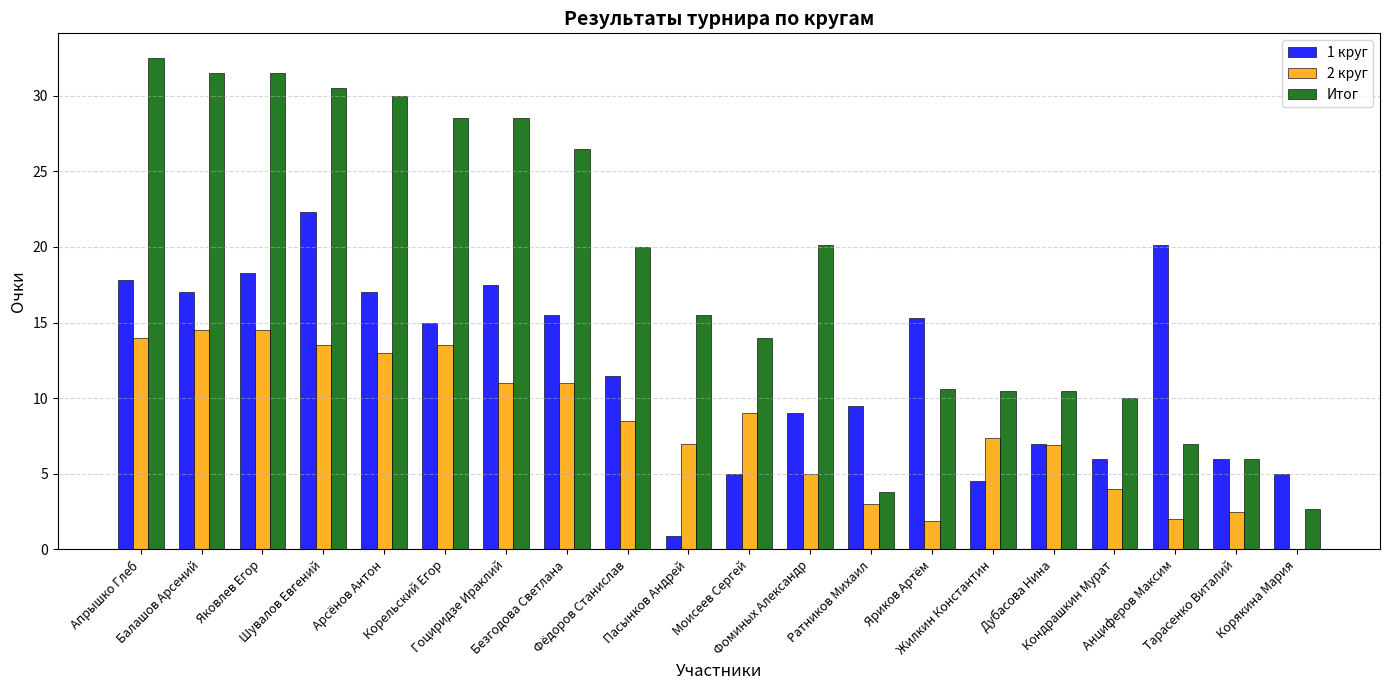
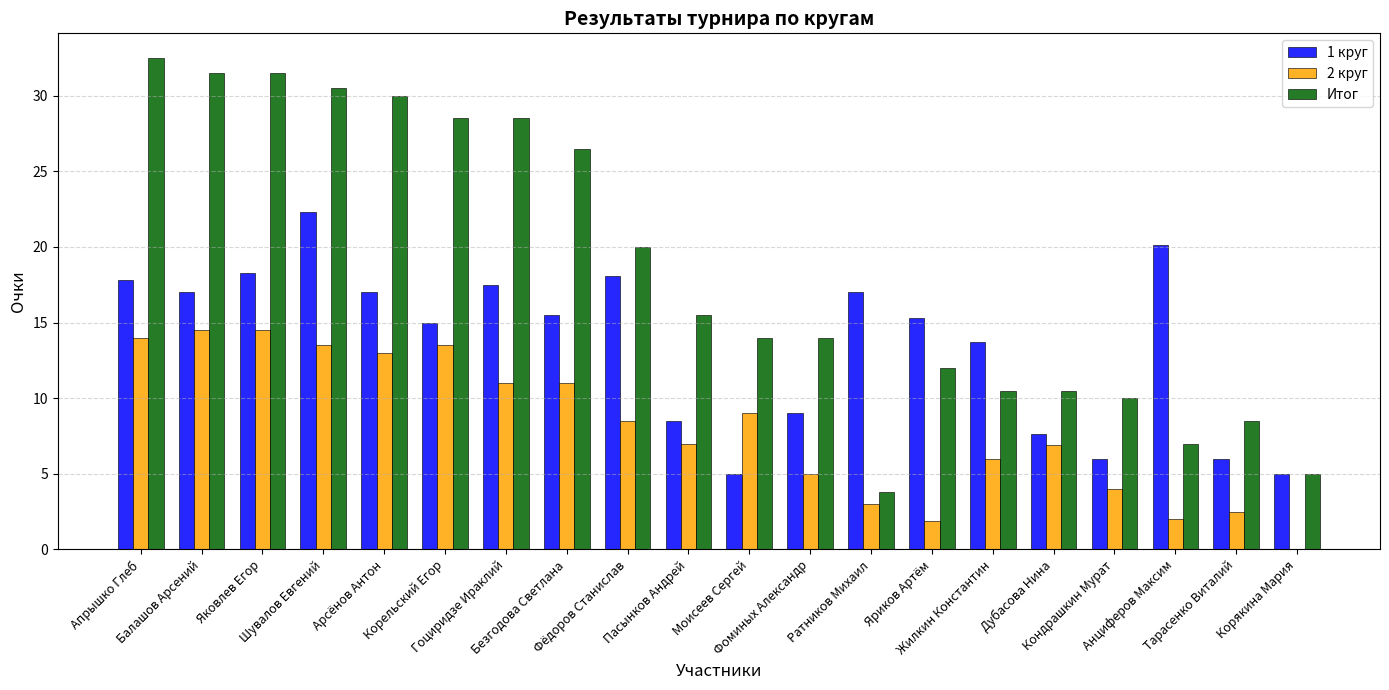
  {
    "1 круг": {
      "Апрышко Глеб": 17.8,
      "Балашов Арсений": 17.0,
      "Яковлев Егор": 18.3,
      "Шувалов Евгений": 22.3,
      "Арсёнов Антон": 17.0,
      "Корельский Егор": 15.0,
      "Гоциридзе Ираклий": 17.5,
      "Безгодова Светлана": 15.5,
-     "Фёдоров Станислав": 11.5,
-     "Пасынков Андрей": 0.9,
+     "Фёдоров Станислав": 18.1,
+     "Пасынков Андрей": 8.5,
      "Моисеев Сергей": 5.0,
      "Фоминых Александр": 9.0,
-     "Ратников Михаил": 9.5,
+     "Ратников Михаил": 17.0,
      "Яриков Артём": 15.3,
-     "Жилкин Константин": 4.5,
-     "Дубасова Нина": 7.0,
+     "Жилкин Константин": 13.7,
+     "Дубасова Нина": 7.6,
      "Кондрашкин Мурат": 6.0,
      "Анциферов Максим": 20.1,
      "Тарасенко Виталий": 6.0,
      "Корякина Мария": 5.0
    },
    "2 круг": {
      "Апрышко Глеб": 14.0,
      "Балашов Арсений": 14.5,
      "Яковлев Егор": 14.5,
      "Шувалов Евгений": 13.5,
      "Арсёнов Антон": 13.0,
      "Корельский Егор": 13.5,
      "Гоциридзе Ираклий": 11.0,
      "Безгодова Светлана": 11.0,
      "Фёдоров Станислав": 8.5,
      "Пасынков Андрей": 7.0,
      "Моисеев Сергей": 9.0,
      "Фоминых Александр": 5.0,
      "Ратников Михаил": 3.0,
      "Яриков Артём": 1.9,
-     "Жилкин Константин": 7.4,
+     "Жилкин Константин": 6.0,
      "Дубасова Нина": 6.9,
      "Кондрашкин Мурат": 4.0,
      "Анциферов Максим": 2.0,
      "Тарасенко Виталий": 2.5,
      "Корякина Мария": 0.0
    },
    "Итог": {
      "Апрышко Глеб": 32.5,
      "Балашов Арсений": 31.5,
      "Яковлев Егор": 31.5,
      "Шувалов Евгений": 30.5,
      "Арсёнов Антон": 30.0,
      "Корельский Егор": 28.5,
      "Гоциридзе Ираклий": 28.5,
      "Безгодова Светлана": 26.5,
      "Фёдоров Станислав": 20.0,
      "Пасынков Андрей": 15.5,
      "Моисеев Сергей": 14.0,
-     "Фоминых Александр": 20.1,
+     "Фоминых Александр": 14.0,
      "Ратников Михаил": 3.8,
-     "Яриков Артём": 10.6,
+     "Яриков Артём": 12.0,
      "Жилкин Константин": 10.5,
      "Дубасова Нина": 10.5,
      "Кондрашкин Мурат": 10.0,
      "Анциферов Максим": 7.0,
-     "Тарасенко Виталий": 6.0,
-     "Корякина Мария": 2.7
+     "Тарасенко Виталий": 8.5,
+     "Корякина Мария": 5.0
    }
  }
